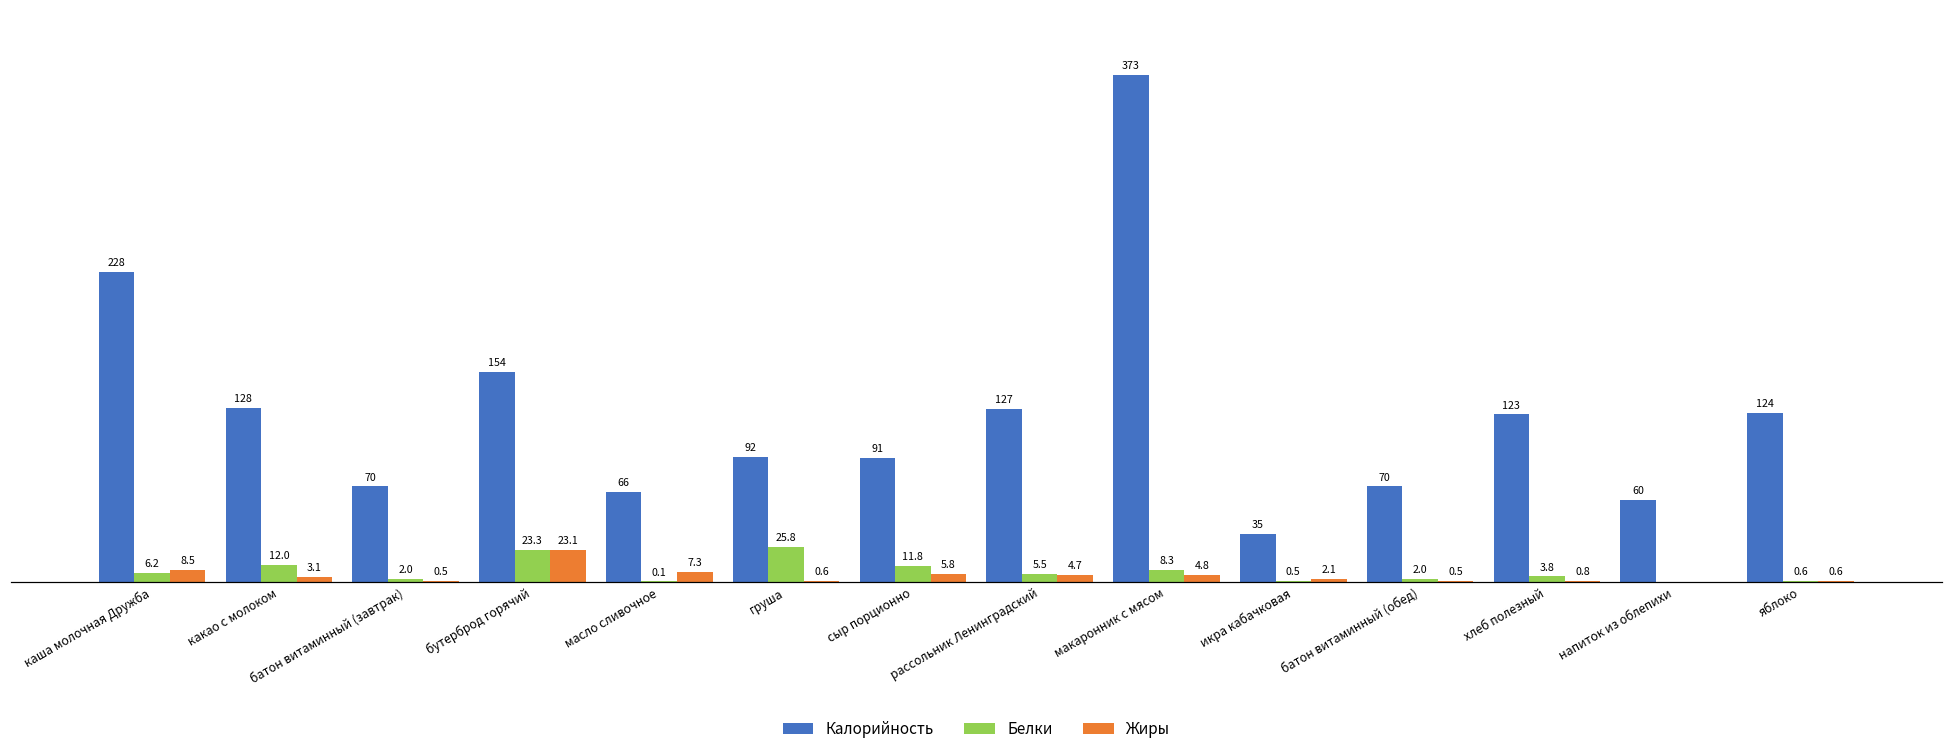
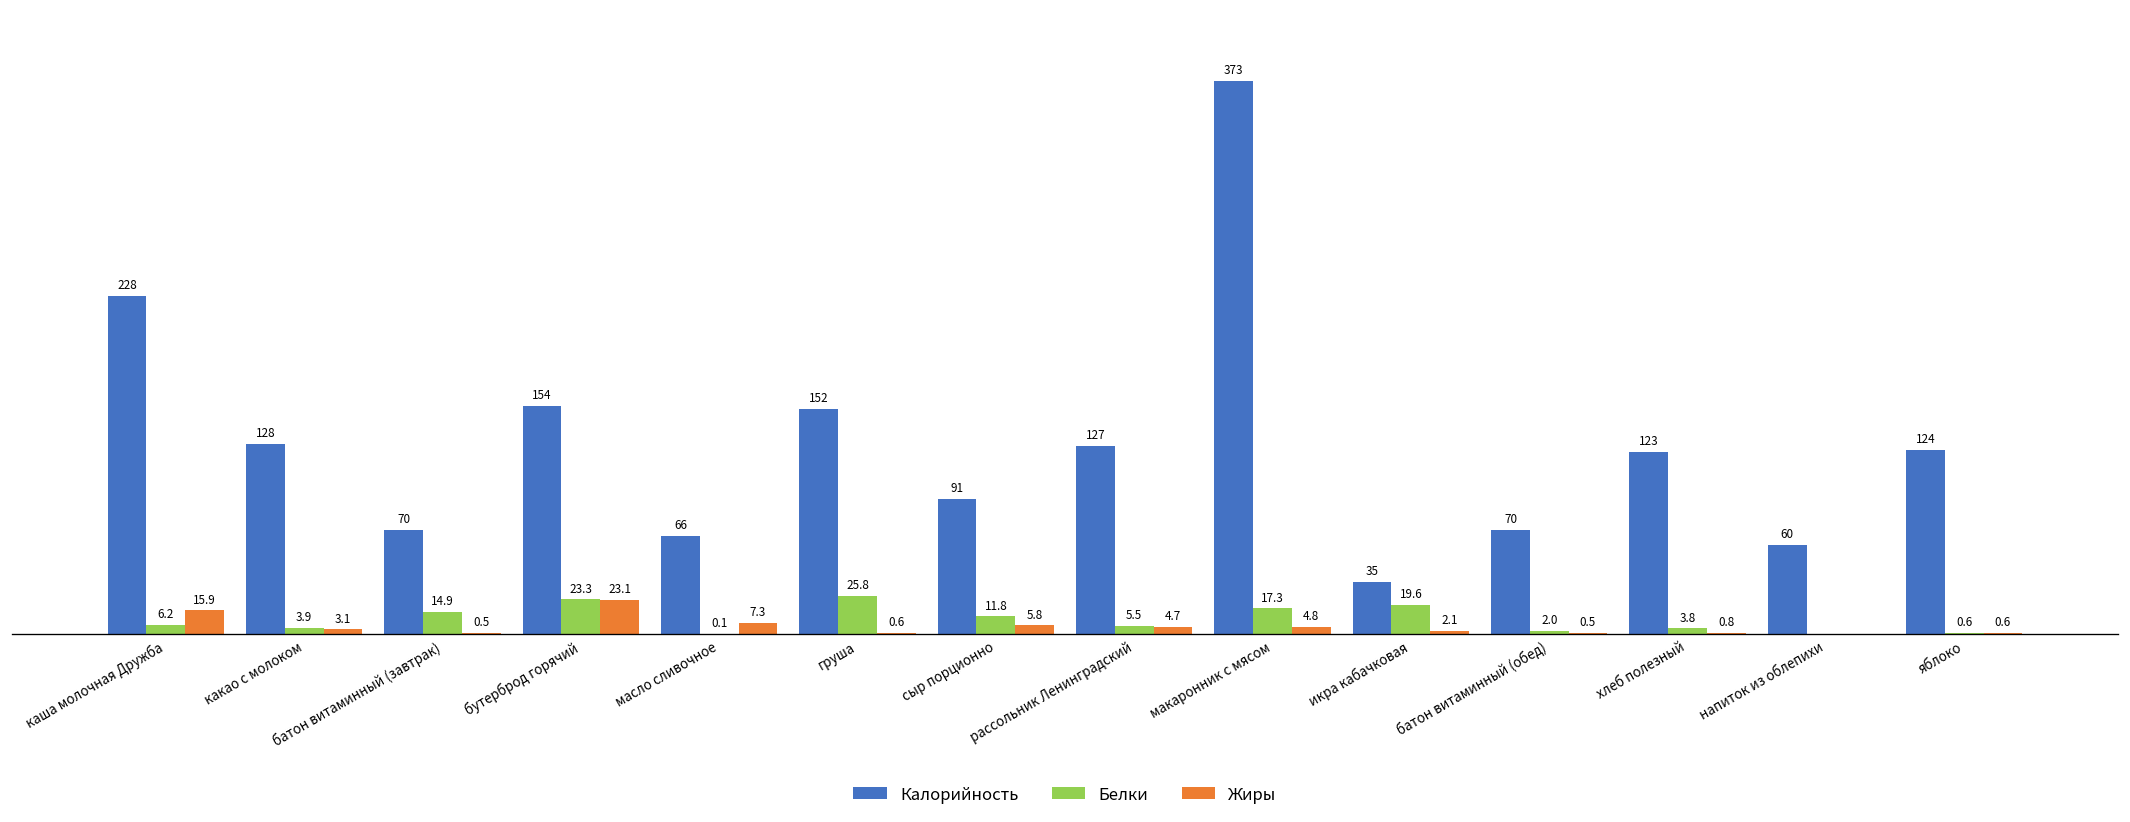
  {
    "Калорийность": {
      "каша молочная Дружба": 228,
      "какао с молоком": 128,
      "батон витаминный (завтрак)": 70,
      "бутерброд горячий": 154,
      "масло сливочное": 66,
-     "груша": 92,
+     "груша": 152,
      "сыр порционно": 91,
      "рассольник Ленинградский": 127,
      "макаронник с мясом": 373,
      "икра кабачковая": 35,
      "батон витаминный (обед)": 70,
      "хлеб полезный": 123,
      "напиток из облепихи": 60,
      "яблоко": 124
    },
    "Белки": {
      "каша молочная Дружба": 6.2,
-     "какао с молоком": 12.0,
-     "батон витаминный (завтрак)": 2.0,
+     "какао с молоком": 3.9,
+     "батон витаминный (завтрак)": 14.9,
      "бутерброд горячий": 23.3,
      "масло сливочное": 0.1,
      "груша": 25.8,
      "сыр порционно": 11.8,
      "рассольник Ленинградский": 5.5,
-     "макаронник с мясом": 8.3,
-     "икра кабачковая": 0.5,
+     "макаронник с мясом": 17.3,
+     "икра кабачковая": 19.6,
      "батон витаминный (обед)": 2.0,
      "хлеб полезный": 3.8,
      "яблоко": 0.6
    },
    "Жиры": {
-     "каша молочная Дружба": 8.5,
+     "каша молочная Дружба": 15.9,
      "какао с молоком": 3.1,
      "батон витаминный (завтрак)": 0.5,
      "бутерброд горячий": 23.1,
      "масло сливочное": 7.3,
      "груша": 0.6,
      "сыр порционно": 5.8,
      "рассольник Ленинградский": 4.7,
      "макаронник с мясом": 4.8,
      "икра кабачковая": 2.1,
      "батон витаминный (обед)": 0.5,
      "хлеб полезный": 0.8,
      "яблоко": 0.6
    }
  }
